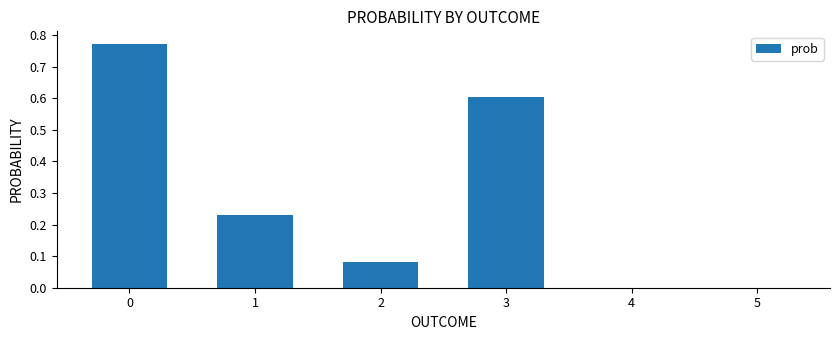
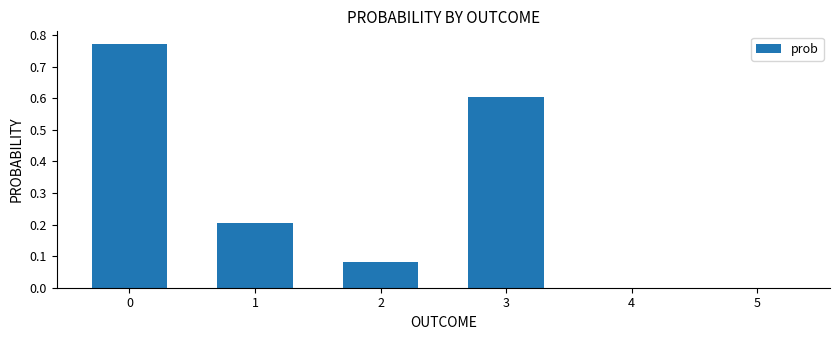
  {
    "0": 0.77,
-   "1": 0.23,
+   "1": 0.20,
    "2": 0.08,
    "3": 0.60
  }
